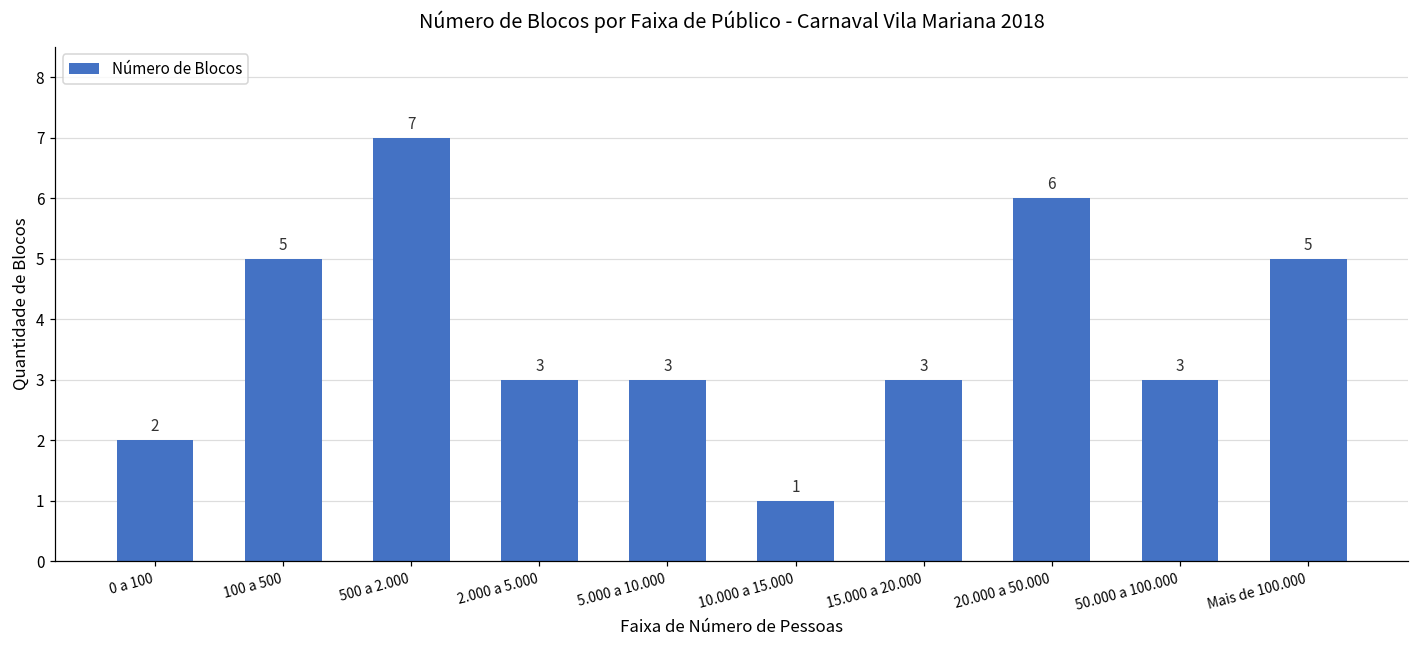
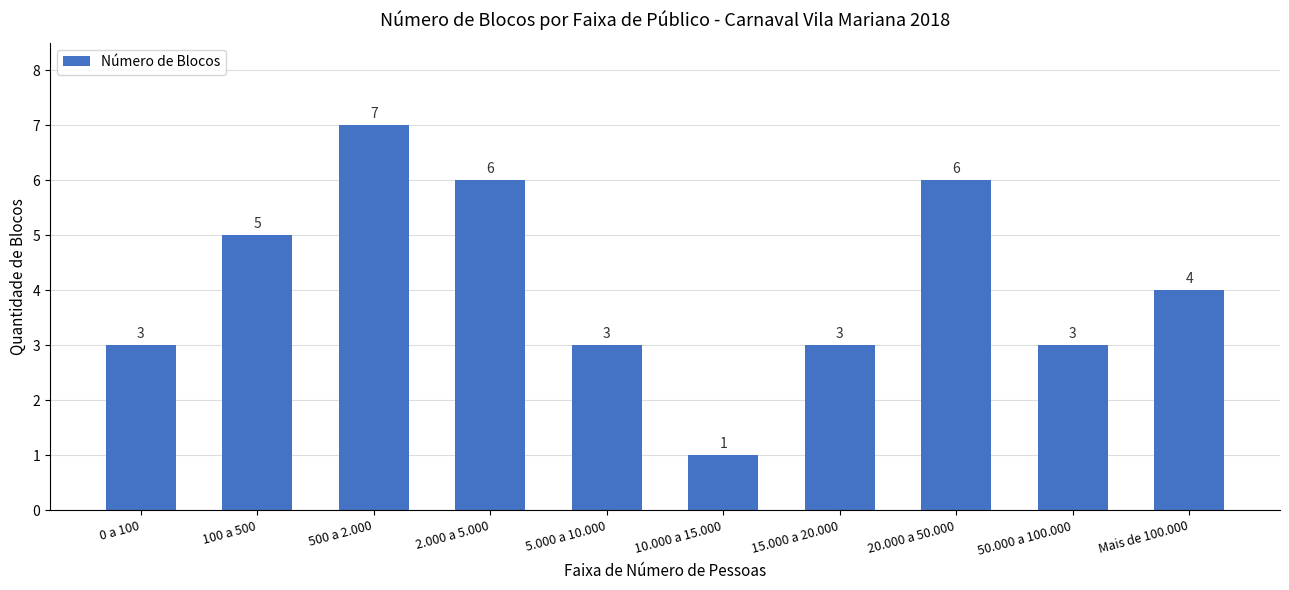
  {
-   "0 a 100": 2,
+   "0 a 100": 3,
    "100 a 500": 5,
    "500 a 2.000": 7,
-   "2.000 a 5.000": 3,
+   "2.000 a 5.000": 6,
    "5.000 a 10.000": 3,
    "10.000 a 15.000": 1,
    "15.000 a 20.000": 3,
    "20.000 a 50.000": 6,
    "50.000 a 100.000": 3,
-   "Mais de 100.000": 5
+   "Mais de 100.000": 4
  }
